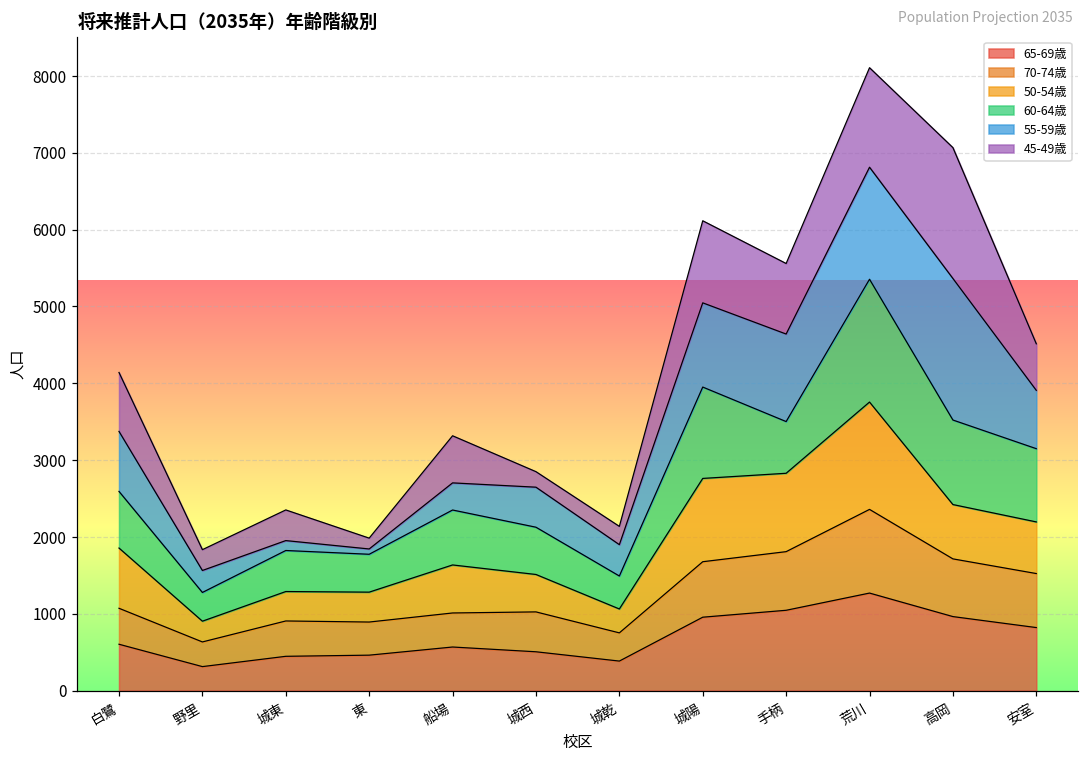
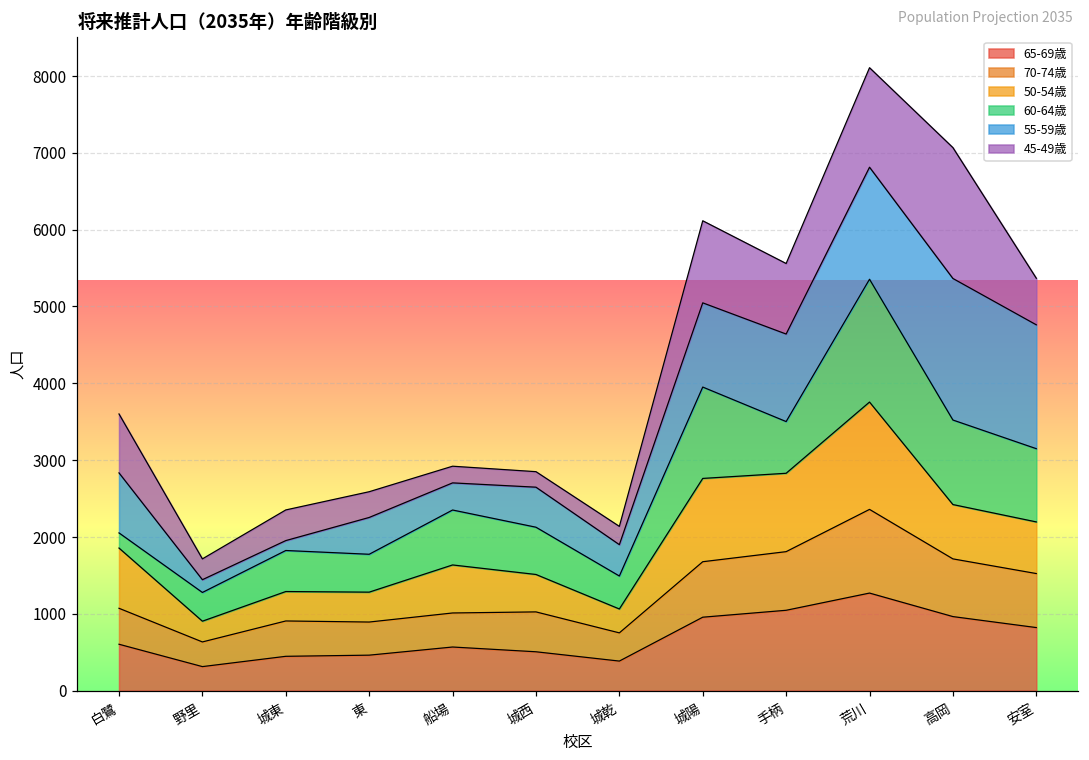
  {
    "60-64歳": {
-     "白鷺": 700,
+     "白鷺": 200,
      "野里": 400,
      "城東": 500,
      "東": 500,
      "船場": 700,
      "城西": 600,
      "城乾": 400,
      "城陽": 1200,
      "手柄": 700,
      "荒川": 1600,
      "高岡": 1100,
      "安室": 1000
    },
    "55-59歳": {
      "白鷺": 800,
-     "野里": 300,
+     "野里": 200,
      "城東": 100,
-     "東": 100,
+     "東": 500,
      "船場": 400,
      "城西": 500,
      "城乾": 400,
      "城陽": 1100,
      "手柄": 1100,
      "荒川": 1500,
      "高岡": 1800,
-     "安室": 800
+     "安室": 1600
    },
    "45-49歳": {
      "白鷺": 800,
      "野里": 300,
      "城東": 400,
-     "東": 100,
-     "船場": 600,
+     "東": 300,
+     "船場": 200,
      "城西": 200,
      "城乾": 200,
      "城陽": 1100,
      "手柄": 900,
      "荒川": 1300,
      "高岡": 1700,
      "安室": 600
    }
  }
